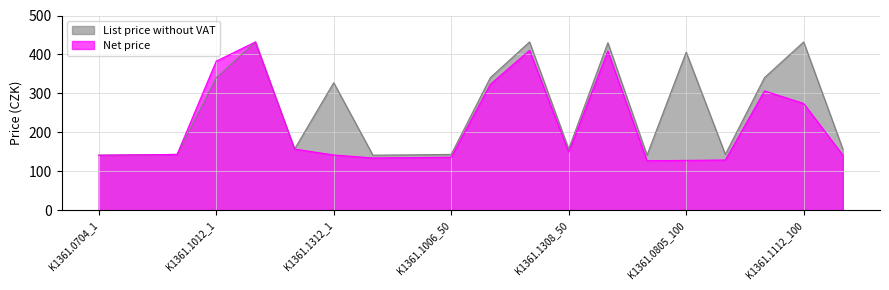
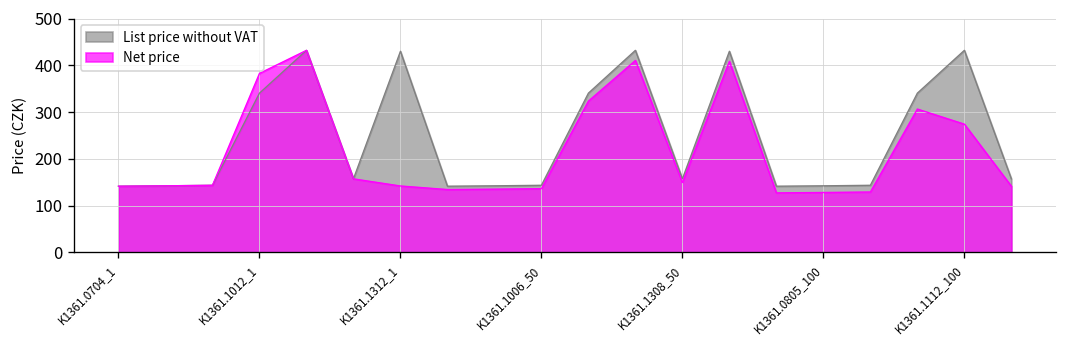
  {
    "List price without VAT": {
      "K1361.1012_1": 340,
-     "K1361.1312_1": 330,
+     "K1361.1312_1": 430,
      "K1361.1006_50": 140,
      "K1361.1308_50": 160,
-     "K1361.0805_100": 410,
+     "K1361.0805_100": 140,
      "K1361.1112_100": 430
    },
    "Net price": {
      "K1361.1012_1": 380,
      "K1361.1312_1": 140,
      "K1361.1006_50": 140,
      "K1361.1308_50": 150,
      "K1361.0805_100": 130,
      "K1361.1112_100": 270
    }
  }
